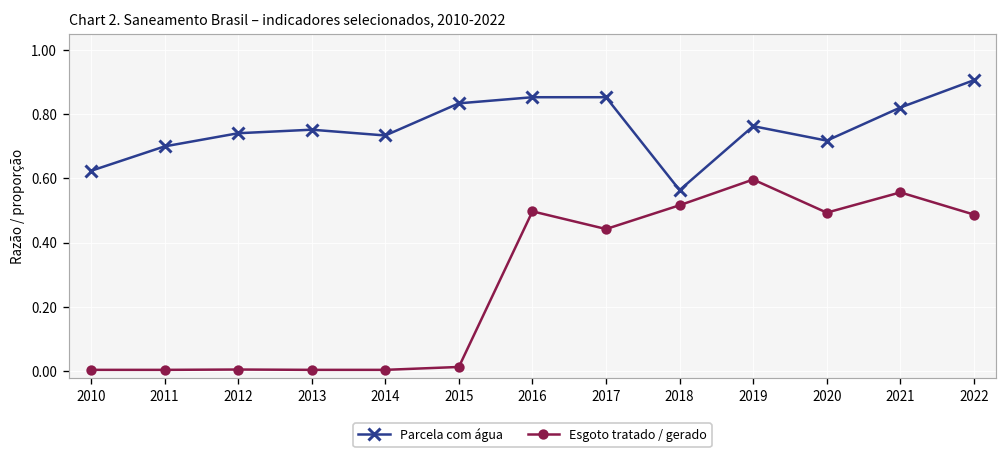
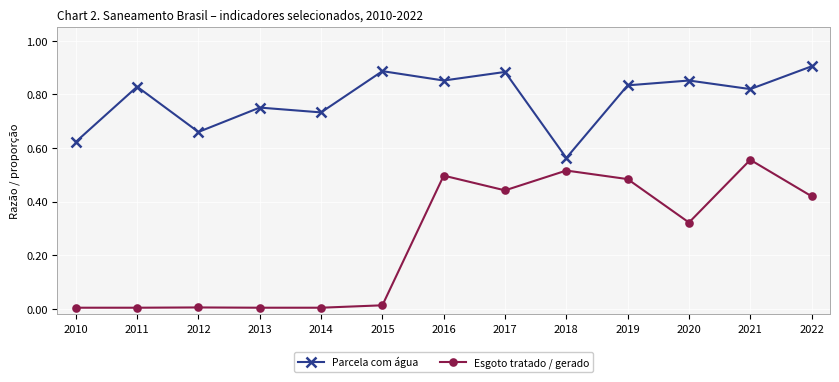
  {
    "Parcela com água": {
      "2010": 0.62,
-     "2011": 0.70,
-     "2012": 0.74,
+     "2011": 0.83,
+     "2012": 0.66,
      "2013": 0.75,
      "2014": 0.73,
-     "2015": 0.83,
+     "2015": 0.89,
      "2016": 0.85,
-     "2017": 0.85,
+     "2017": 0.88,
      "2018": 0.56,
-     "2019": 0.76,
-     "2020": 0.72,
+     "2019": 0.83,
+     "2020": 0.85,
      "2021": 0.82,
      "2022": 0.91
    },
    "Esgoto tratado / gerado": {
      "2010": 0.00,
      "2011": 0.00,
      "2012": 0.01,
      "2013": 0.00,
      "2014": 0.00,
      "2015": 0.01,
      "2016": 0.50,
      "2017": 0.44,
      "2018": 0.52,
-     "2019": 0.60,
-     "2020": 0.49,
+     "2019": 0.48,
+     "2020": 0.32,
      "2021": 0.56,
-     "2022": 0.49
+     "2022": 0.42
    }
  }
